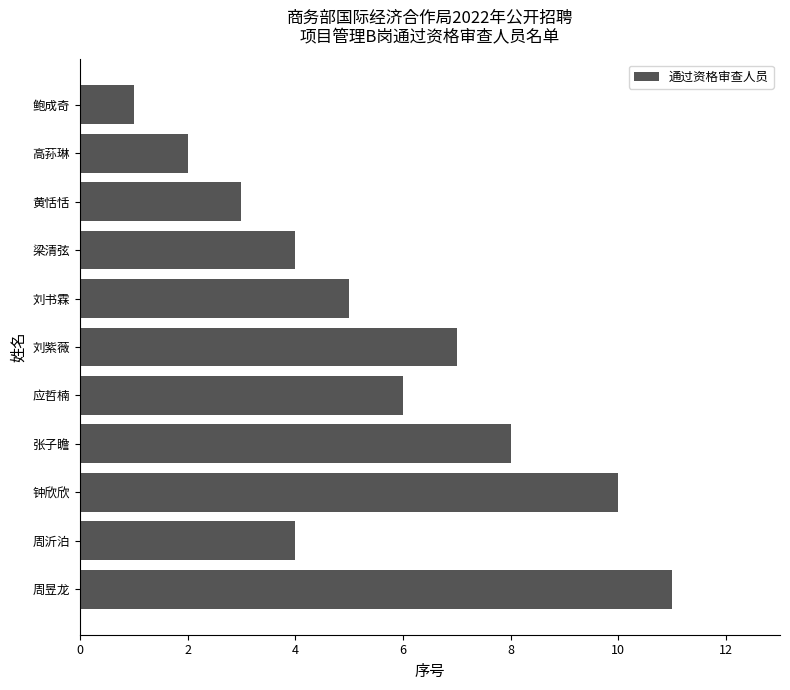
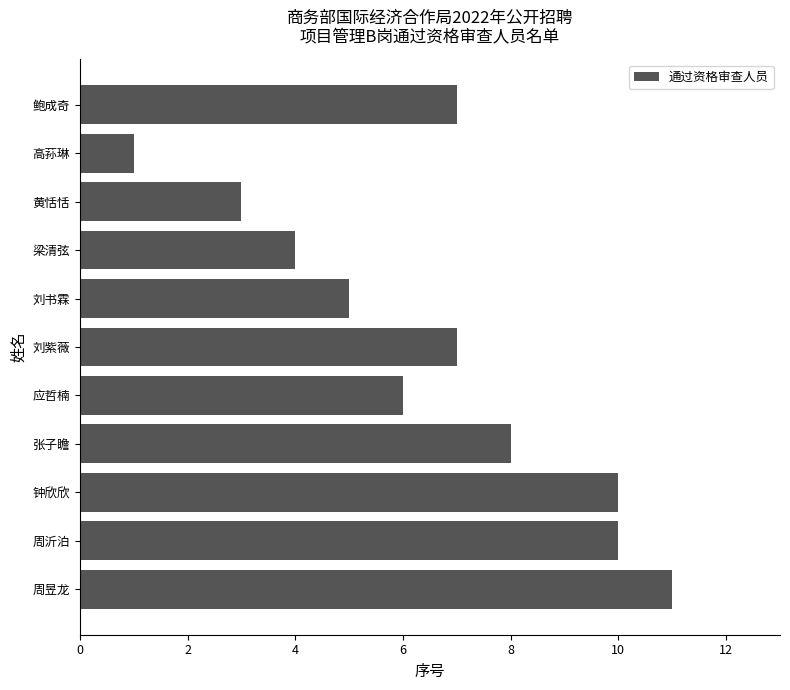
  {
-   "鲍成奇": 1,
-   "高荪琳": 2,
+   "鲍成奇": 7,
+   "高荪琳": 1,
    "黄恬恬": 3,
    "梁清弦": 4,
    "刘书霖": 5,
    "刘紫薇": 7,
    "应哲楠": 6,
    "张子瞻": 8,
    "钟欣欣": 10,
-   "周沂泊": 4,
+   "周沂泊": 10,
    "周昱龙": 11
  }
